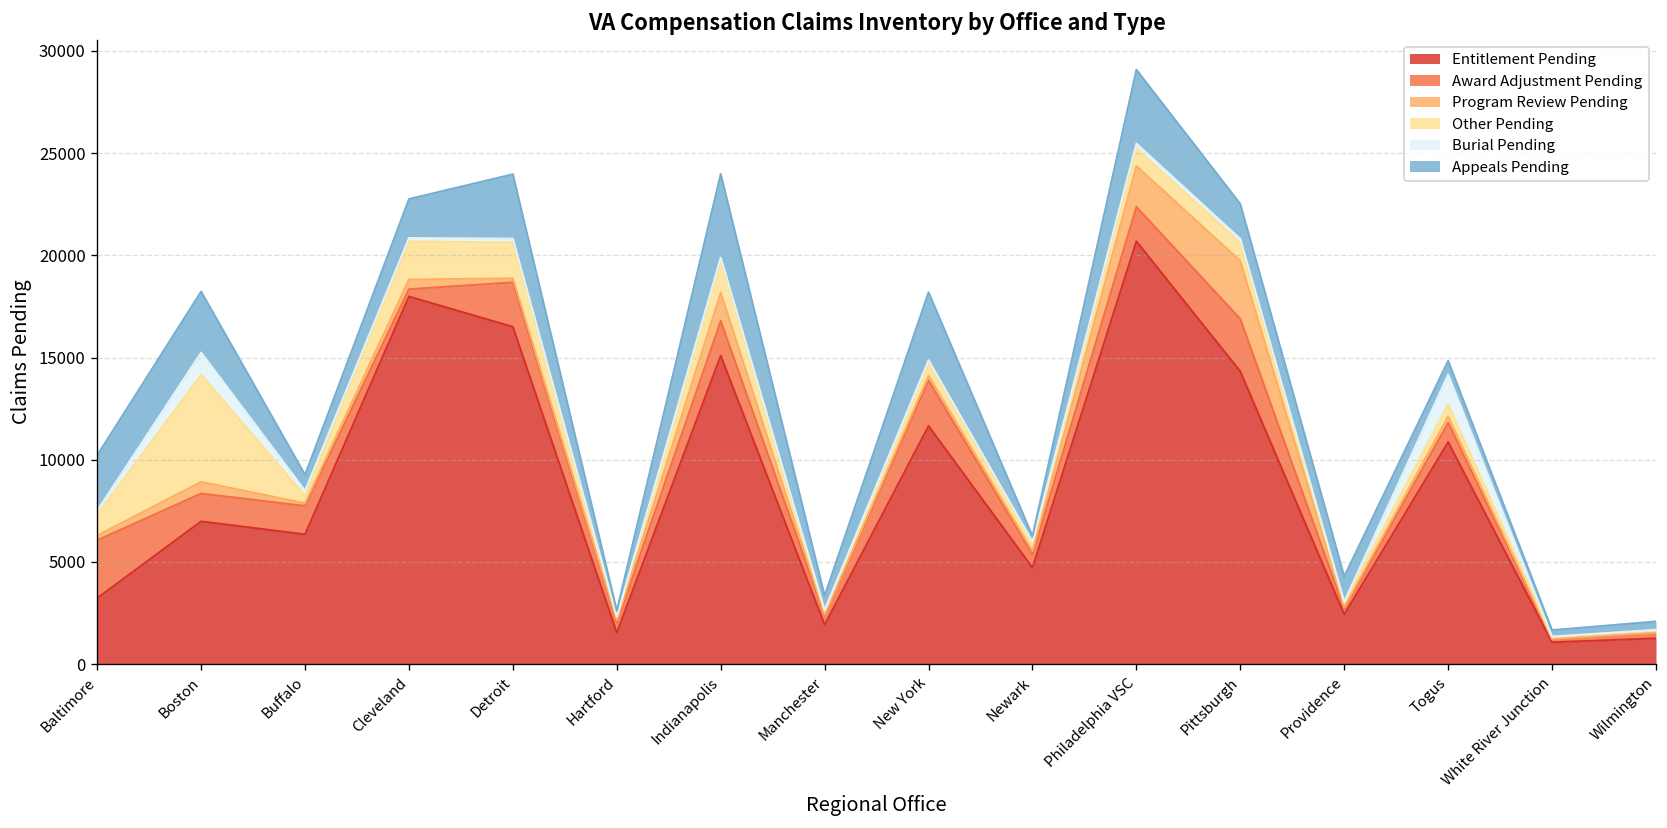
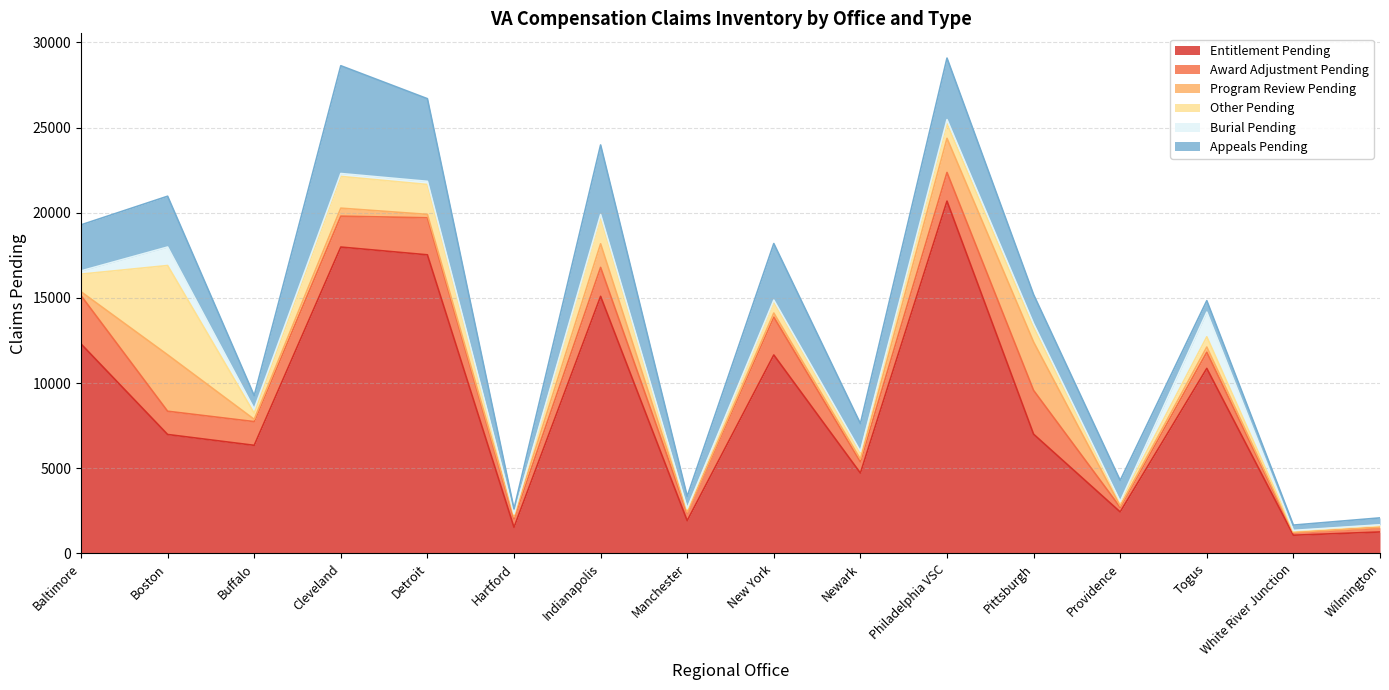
  {
    "Entitlement Pending": {
-     "Baltimore": 3200,
+     "Baltimore": 12300,
      "Boston": 7000,
      "Buffalo": 6300,
      "Cleveland": 18000,
-     "Detroit": 16500,
+     "Detroit": 17500,
      "Hartford": 1500,
      "Indianapolis": 15100,
      "Manchester": 1900,
      "New York": 11700,
      "Newark": 4700,
      "Philadelphia VSC": 20700,
-     "Pittsburgh": 14300,
+     "Pittsburgh": 7000,
      "Providence": 2400,
      "Togus": 10900,
      "White River Junction": 1100,
      "Wilmington": 1300
    },
    "Award Adjustment Pending": {
      "Baltimore": 2800,
      "Boston": 1400,
-     "Cleveland": 400,
+     "Cleveland": 1800,
      "Detroit": 2200,
      "Indianapolis": 1700,
      "New York": 2200,
      "Newark": 700,
      "Philadelphia VSC": 1700,
      "Pittsburgh": 2600,
      "Togus": 900
    },
    "Program Review Pending": {
      "Baltimore": 200,
-     "Boston": 600,
+     "Boston": 3300,
      "Cleveland": 500,
      "Detroit": 200,
      "Indianapolis": 1400,
      "New York": 200,
      "Newark": 200,
      "Philadelphia VSC": 2000,
      "Pittsburgh": 2800,
      "Togus": 300
    },
    "Other Pending": {
      "Baltimore": 1000,
      "Boston": 5200,
      "Buffalo": 400,
      "Cleveland": 1900,
      "Detroit": 1800,
      "Indianapolis": 1600,
      "Philadelphia VSC": 900,
      "Pittsburgh": 900,
      "Togus": 600
    },
    "Burial Pending": {
      "Baltimore": 200,
      "Boston": 1100,
      "Buffalo": 300,
      "Cleveland": 200,
      "Detroit": 200,
      "Indianapolis": 200,
      "Philadelphia VSC": 200,
      "Pittsburgh": 200,
      "Togus": 1400
    },
    "Appeals Pending": {
      "Baltimore": 2700,
      "Boston": 3000,
      "Buffalo": 800,
-     "Cleveland": 1900,
-     "Detroit": 3200,
+     "Cleveland": 6300,
+     "Detroit": 4900,
      "Hartford": 300,
      "Indianapolis": 4100,
      "Manchester": 700,
      "New York": 3300,
-     "Newark": 300,
+     "Newark": 1600,
      "Philadelphia VSC": 3600,
      "Pittsburgh": 1700,
      "Providence": 1200,
      "Togus": 700,
      "White River Junction": 300,
      "Wilmington": 400
    }
  }
